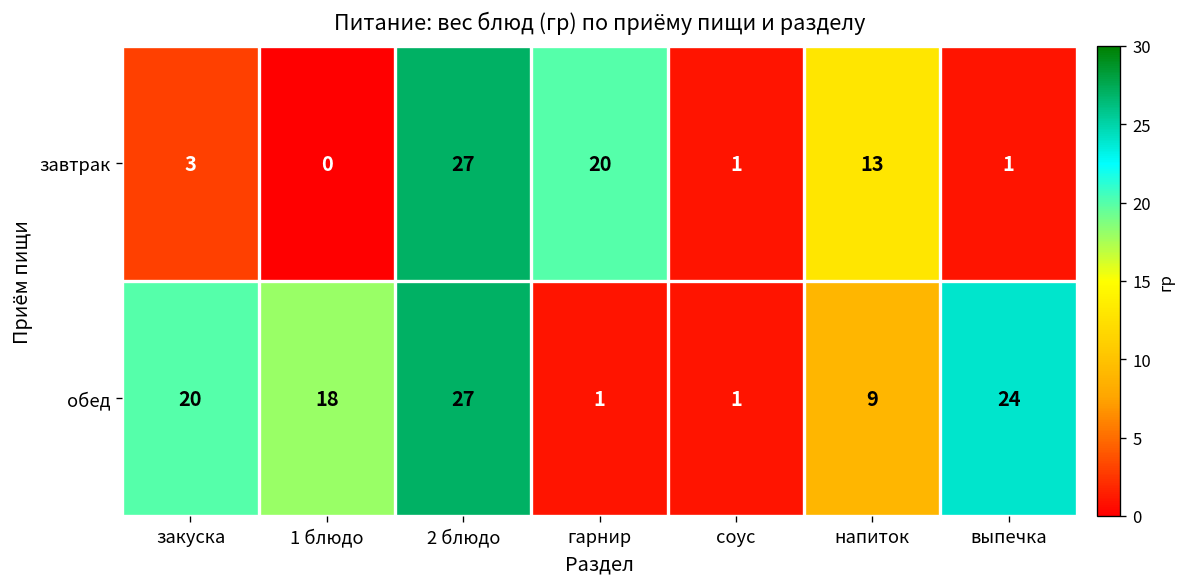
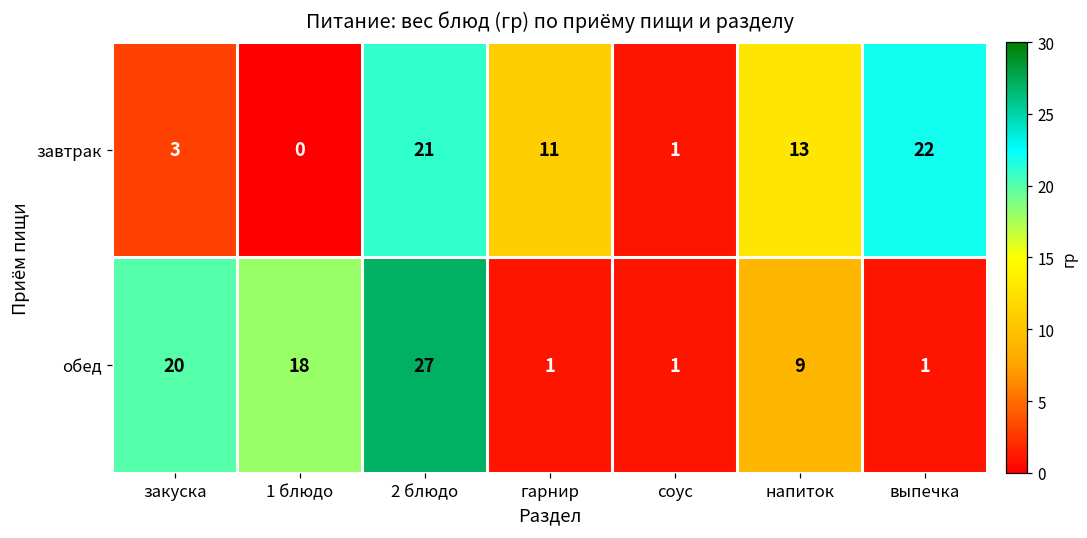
  {
    "завтрак": {
      "закуска": 3,
      "1 блюдо": 0,
-     "2 блюдо": 27,
-     "гарнир": 20,
+     "2 блюдо": 21,
+     "гарнир": 11,
      "соус": 1,
      "напиток": 13,
-     "выпечка": 1
+     "выпечка": 22
    },
    "обед": {
      "закуска": 20,
      "1 блюдо": 18,
      "2 блюдо": 27,
      "гарнир": 1,
      "соус": 1,
      "напиток": 9,
-     "выпечка": 24
+     "выпечка": 1
    }
  }
